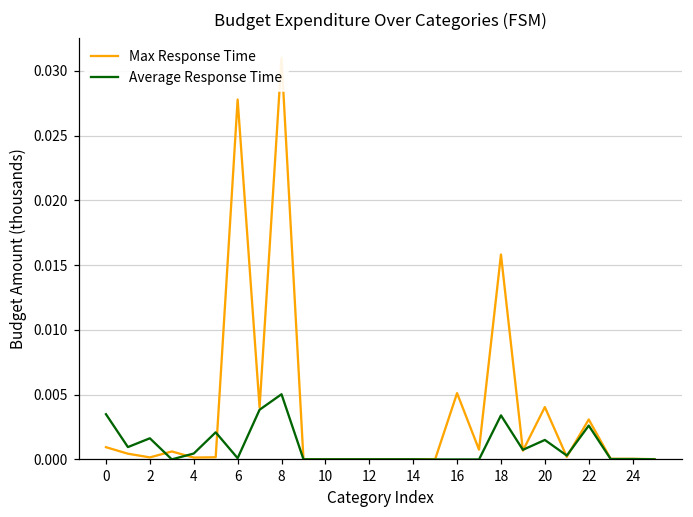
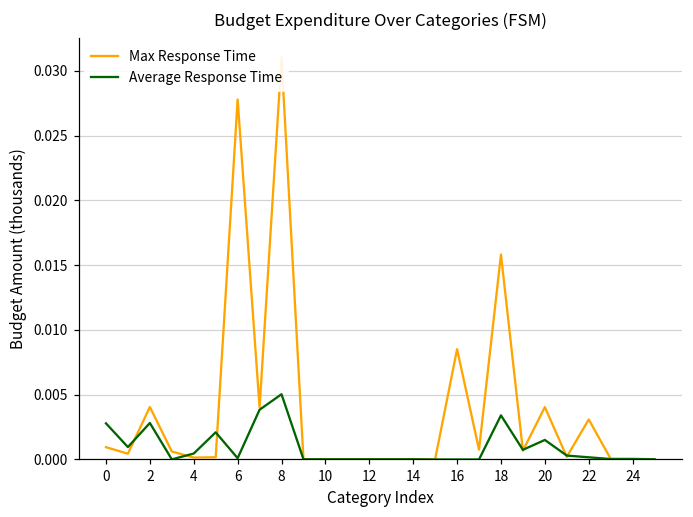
  {
    "Max Response Time": {
      "0": 0.0010,
-     "2": 0.0002,
+     "2": 0.0041,
      "4": 0.0001,
      "6": 0.0278,
-     "16": 0.0051,
+     "16": 0.0085,
      "18": 0.0158,
      "20": 0.0040,
      "22": 0.0031
    },
    "Average Response Time": {
-     "0": 0.0035,
-     "2": 0.0016,
+     "0": 0.0028,
+     "2": 0.0028,
      "4": 0.0005,
      "6": 0.0001,
      "8": 0.0050,
      "16": 0.0000,
      "18": 0.0034,
      "20": 0.0015,
-     "22": 0.0026
+     "22": 0.0002
    }
  }
